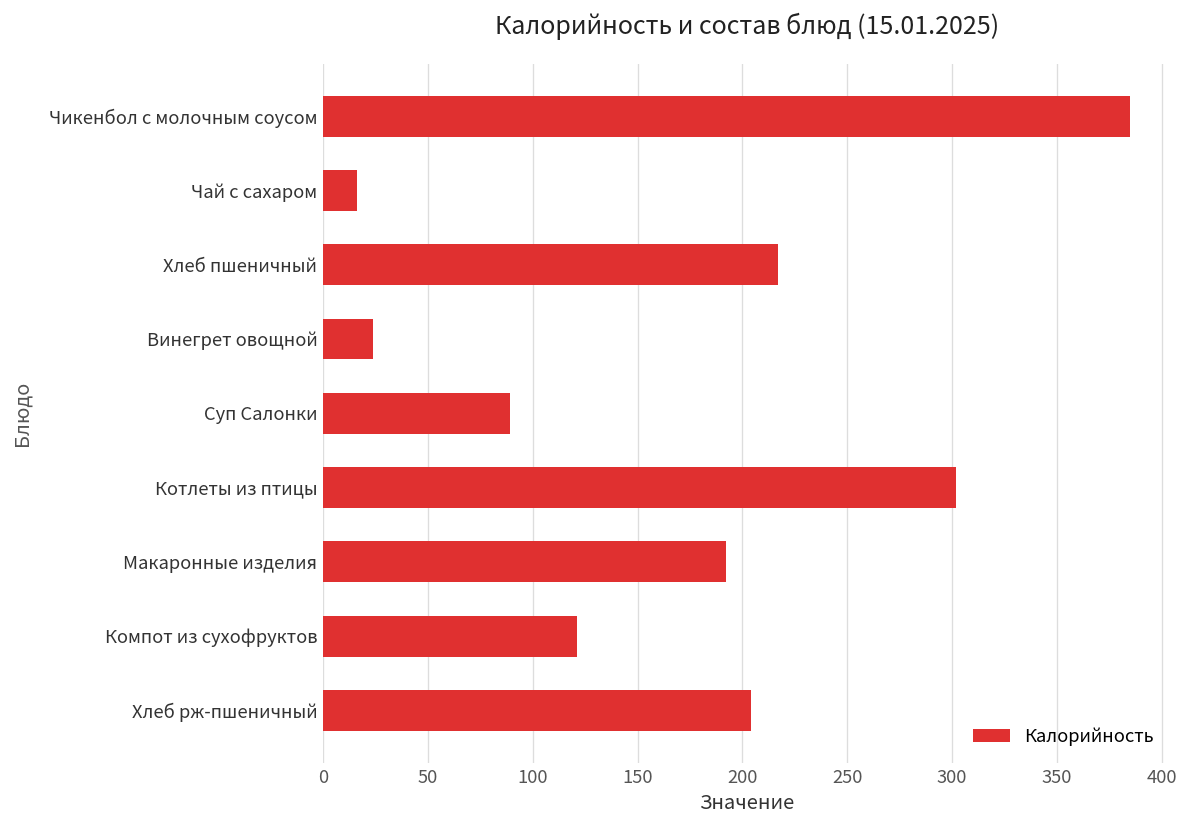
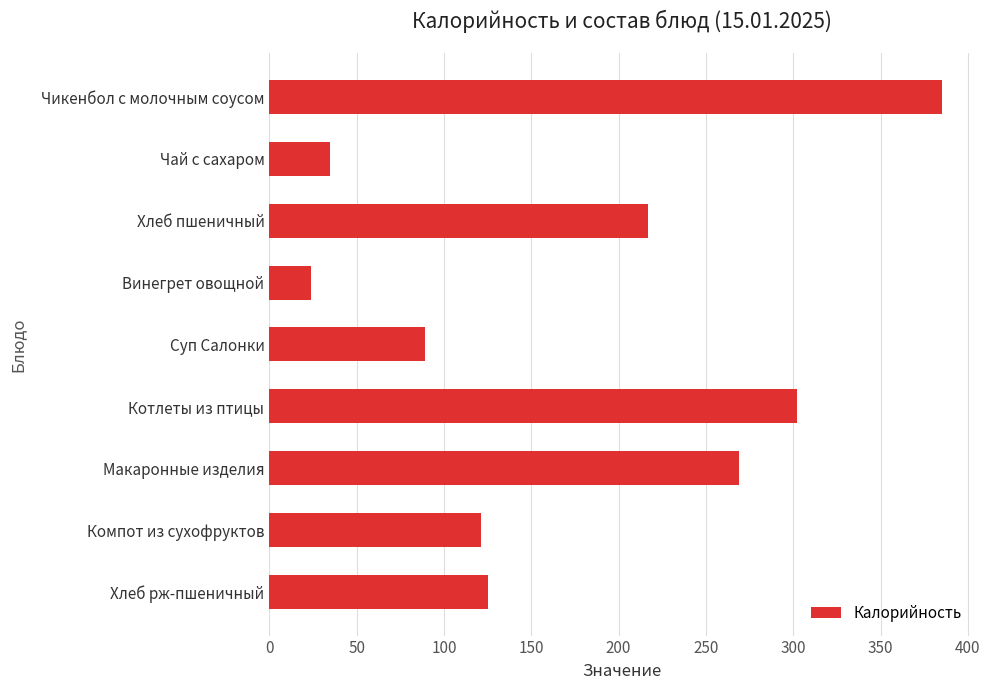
  {
    "Чикенбол с молочным соусом": 385,
-   "Чай с сахаром": 16,
+   "Чай с сахаром": 35,
    "Хлеб пшеничный": 217,
    "Винегрет овощной": 24,
    "Суп Салонки": 89,
    "Котлеты из птицы": 302,
-   "Макаронные изделия": 192,
+   "Макаронные изделия": 269,
    "Компот из сухофруктов": 121,
-   "Хлеб рж-пшеничный": 204
+   "Хлеб рж-пшеничный": 125
  }
